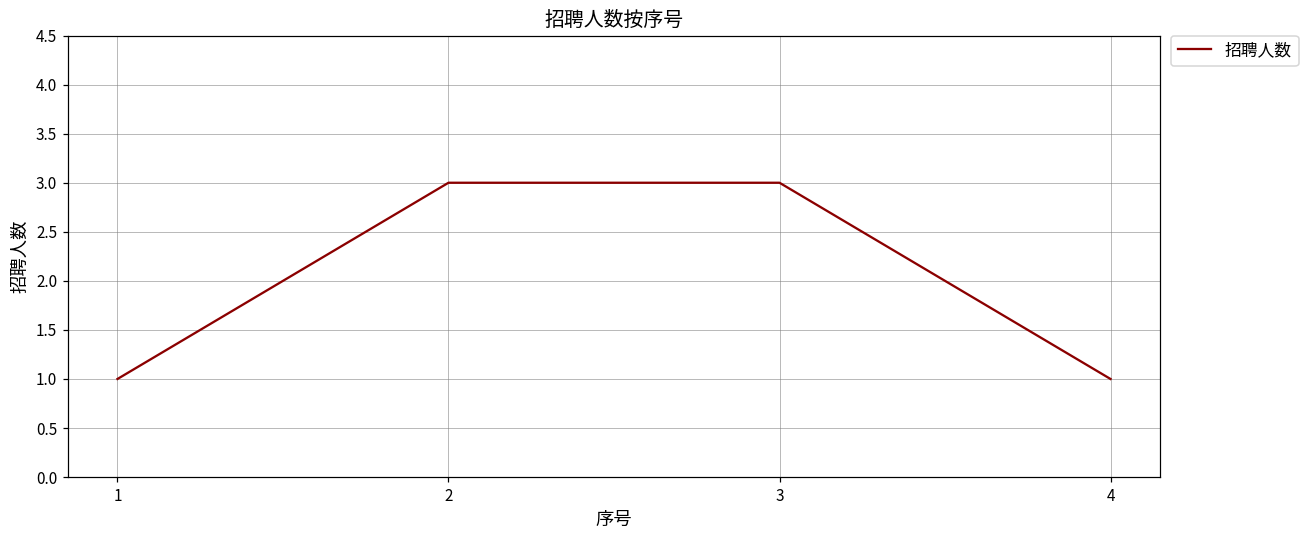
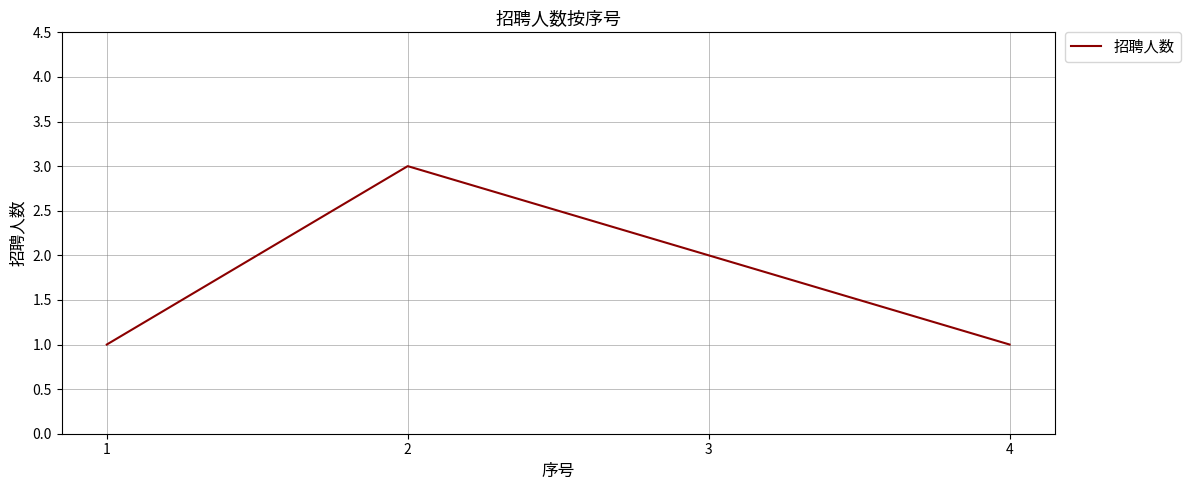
  {
    "1": 1,
    "2": 3,
-   "3": 3,
+   "3": 2,
    "4": 1
  }
